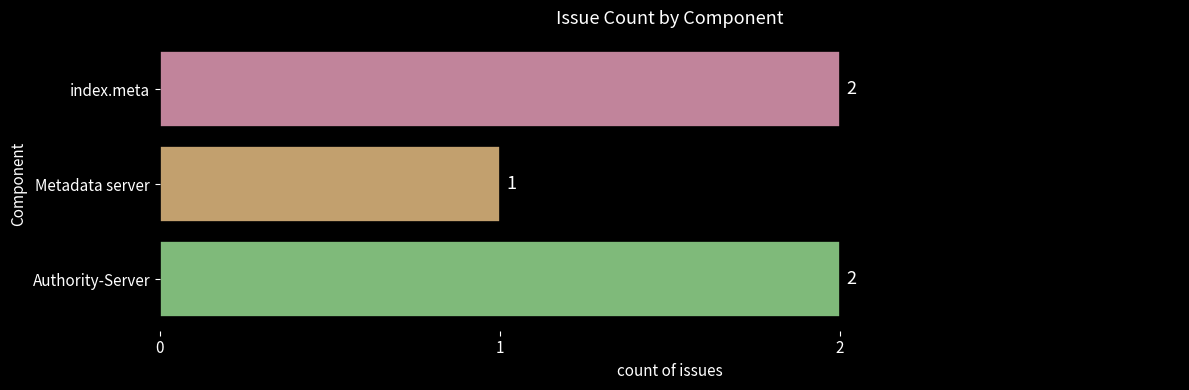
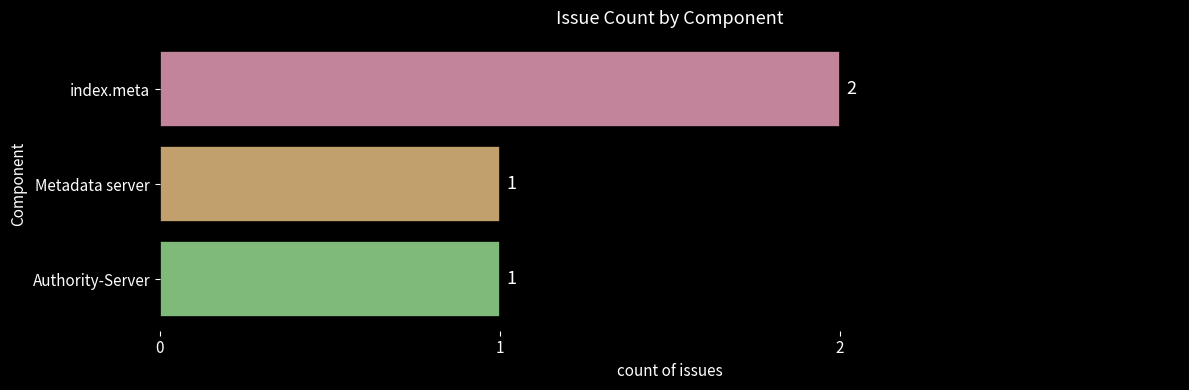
  {
    "index.meta": 2,
    "Metadata server": 1,
-   "Authority-Server": 2
+   "Authority-Server": 1
  }
